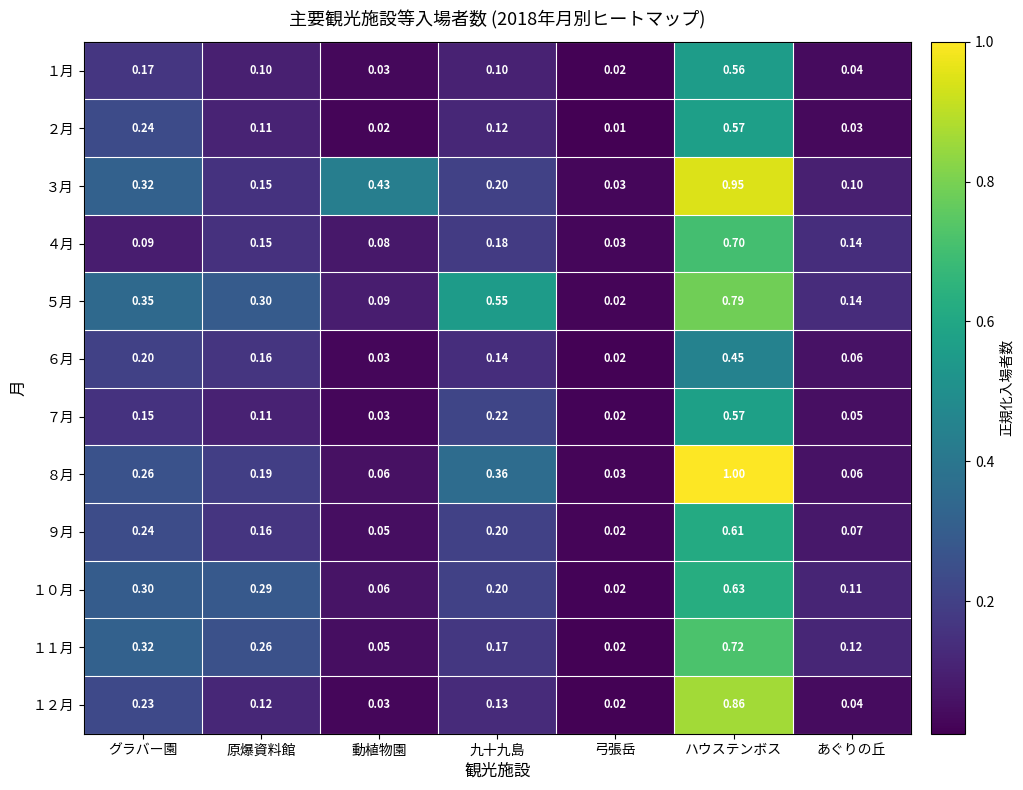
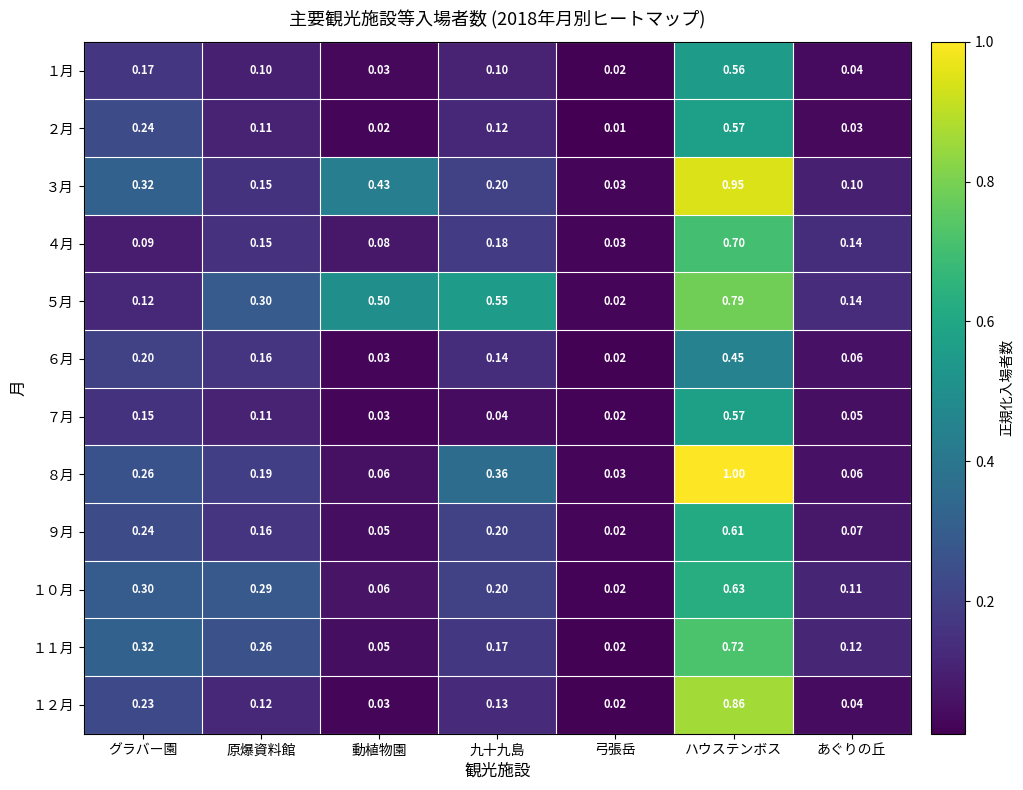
  {
    "１月": {
      "グラバー園": 0.17,
      "原爆資料館": 0.10,
      "動植物園": 0.03,
      "九十九島": 0.10,
      "弓張岳": 0.02,
      "ハウステンボス": 0.56,
      "あぐりの丘": 0.04
    },
    "２月": {
      "グラバー園": 0.24,
      "原爆資料館": 0.11,
      "動植物園": 0.02,
      "九十九島": 0.12,
      "弓張岳": 0.01,
      "ハウステンボス": 0.57,
      "あぐりの丘": 0.03
    },
    "３月": {
      "グラバー園": 0.32,
      "原爆資料館": 0.15,
      "動植物園": 0.43,
      "九十九島": 0.20,
      "弓張岳": 0.03,
      "ハウステンボス": 0.95,
      "あぐりの丘": 0.10
    },
    "４月": {
      "グラバー園": 0.09,
      "原爆資料館": 0.15,
      "動植物園": 0.08,
      "九十九島": 0.18,
      "弓張岳": 0.03,
      "ハウステンボス": 0.70,
      "あぐりの丘": 0.14
    },
    "５月": {
-     "グラバー園": 0.35,
+     "グラバー園": 0.12,
      "原爆資料館": 0.30,
-     "動植物園": 0.09,
+     "動植物園": 0.50,
      "九十九島": 0.55,
      "弓張岳": 0.02,
      "ハウステンボス": 0.79,
      "あぐりの丘": 0.14
    },
    "６月": {
      "グラバー園": 0.20,
      "原爆資料館": 0.16,
      "動植物園": 0.03,
      "九十九島": 0.14,
      "弓張岳": 0.02,
      "ハウステンボス": 0.45,
      "あぐりの丘": 0.06
    },
    "７月": {
      "グラバー園": 0.15,
      "原爆資料館": 0.11,
      "動植物園": 0.03,
-     "九十九島": 0.22,
+     "九十九島": 0.04,
      "弓張岳": 0.02,
      "ハウステンボス": 0.57,
      "あぐりの丘": 0.05
    },
    "８月": {
      "グラバー園": 0.26,
      "原爆資料館": 0.19,
      "動植物園": 0.06,
      "九十九島": 0.36,
      "弓張岳": 0.03,
      "ハウステンボス": 1.00,
      "あぐりの丘": 0.06
    },
    "９月": {
      "グラバー園": 0.24,
      "原爆資料館": 0.16,
      "動植物園": 0.05,
      "九十九島": 0.20,
      "弓張岳": 0.02,
      "ハウステンボス": 0.61,
      "あぐりの丘": 0.07
    },
    "１０月": {
      "グラバー園": 0.30,
      "原爆資料館": 0.29,
      "動植物園": 0.06,
      "九十九島": 0.20,
      "弓張岳": 0.02,
      "ハウステンボス": 0.63,
      "あぐりの丘": 0.11
    },
    "１１月": {
      "グラバー園": 0.32,
      "原爆資料館": 0.26,
      "動植物園": 0.05,
      "九十九島": 0.17,
      "弓張岳": 0.02,
      "ハウステンボス": 0.72,
      "あぐりの丘": 0.12
    },
    "１２月": {
      "グラバー園": 0.23,
      "原爆資料館": 0.12,
      "動植物園": 0.03,
      "九十九島": 0.13,
      "弓張岳": 0.02,
      "ハウステンボス": 0.86,
      "あぐりの丘": 0.04
    }
  }
